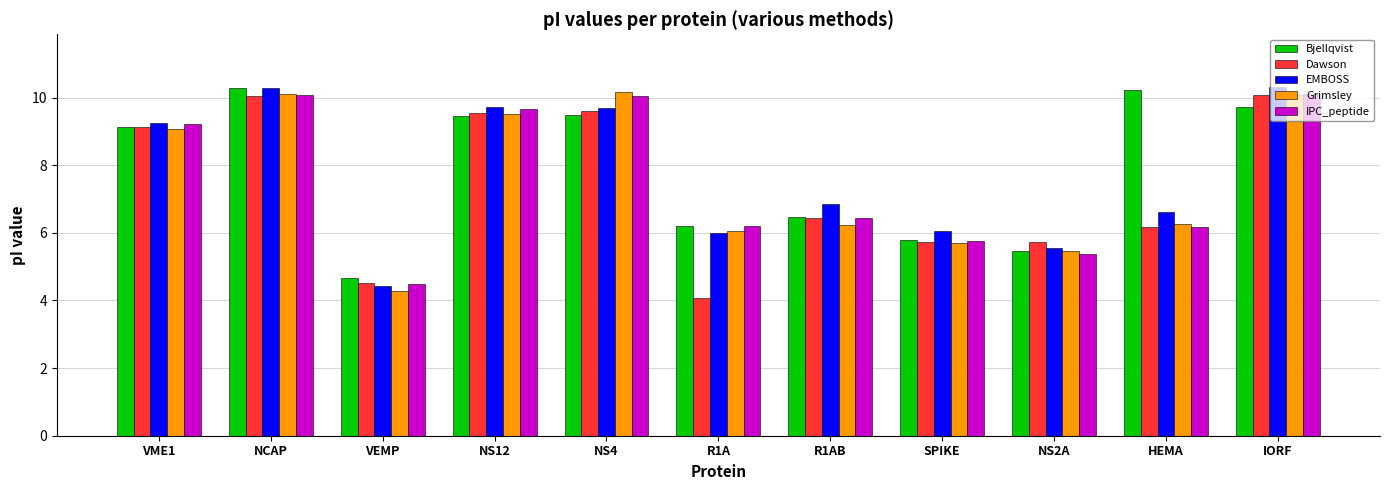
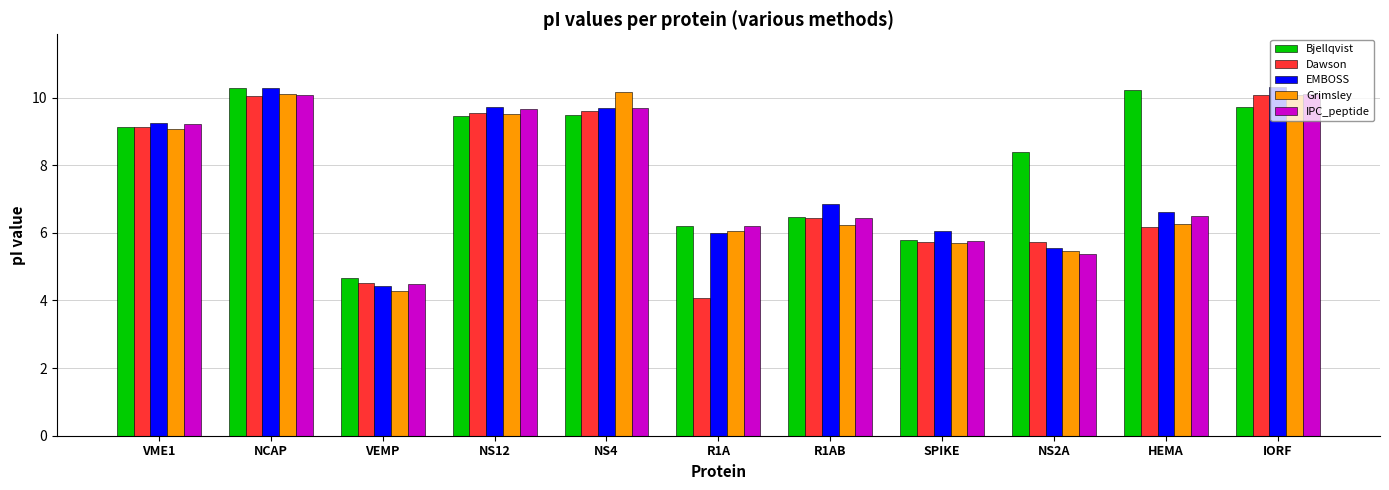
  {
    "Bjellqvist": {
      "VME1": 9.1,
      "NCAP": 10.3,
      "VEMP": 4.7,
      "NS12": 9.5,
      "NS4": 9.5,
      "R1A": 6.2,
      "R1AB": 6.5,
      "SPIKE": 5.8,
-     "NS2A": 5.4,
+     "NS2A": 8.4,
      "HEMA": 10.2,
      "IORF": 9.7
    },
    "Dawson": {
      "VME1": 9.1,
      "NCAP": 10.1,
      "VEMP": 4.5,
      "NS12": 9.5,
      "NS4": 9.6,
      "R1A": 4.1,
      "R1AB": 6.4,
      "SPIKE": 5.7,
      "NS2A": 5.7,
      "HEMA": 6.2,
      "IORF": 10.1
    },
    "EMBOSS": {
      "VME1": 9.2,
      "NCAP": 10.3,
      "VEMP": 4.4,
      "NS12": 9.7,
      "NS4": 9.7,
      "R1A": 6.0,
      "R1AB": 6.8,
      "SPIKE": 6.1,
      "NS2A": 5.6,
      "HEMA": 6.6
    },
    "Grimsley": {
      "VME1": 9.1,
      "NCAP": 10.1,
      "VEMP": 4.3,
      "NS12": 9.5,
      "NS4": 10.1,
      "R1A": 6.1,
      "R1AB": 6.2,
      "SPIKE": 5.7,
      "NS2A": 5.4,
      "HEMA": 6.3
    },
    "IPC_peptide": {
      "VME1": 9.2,
      "NCAP": 10.1,
      "VEMP": 4.5,
      "NS12": 9.7,
-     "NS4": 10.0,
+     "NS4": 9.7,
      "R1A": 6.2,
      "R1AB": 6.4,
      "SPIKE": 5.8,
      "NS2A": 5.4,
-     "HEMA": 6.2
+     "HEMA": 6.5
    }
  }
